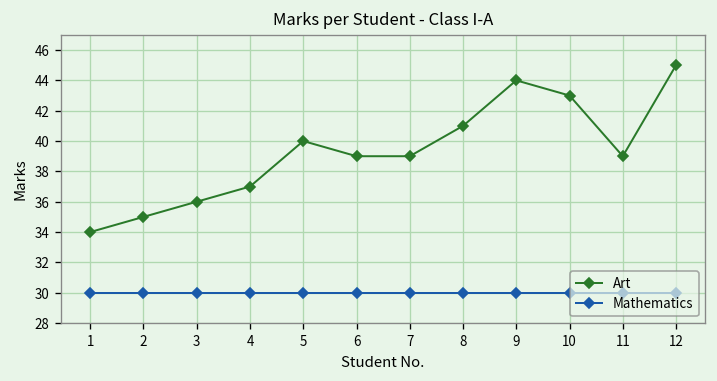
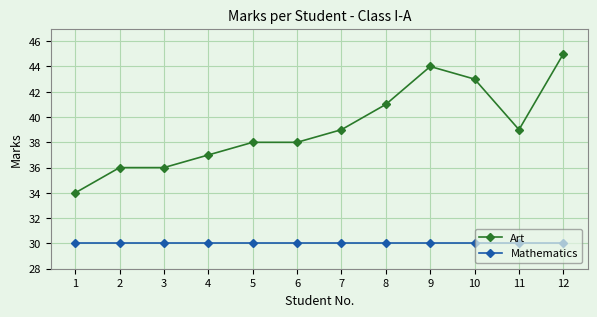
  {
    "Art": {
      "1": 34,
-     "2": 35,
+     "2": 36,
      "3": 36,
      "4": 37,
-     "5": 40,
-     "6": 39,
+     "5": 38,
+     "6": 38,
      "7": 39,
      "8": 41,
      "9": 44,
      "10": 43,
      "11": 39,
      "12": 45
    },
    "Mathematics": {
      "1": 30,
      "2": 30,
      "3": 30,
      "4": 30,
      "5": 30,
      "6": 30,
      "7": 30,
      "8": 30,
      "9": 30,
      "10": 30
    }
  }
